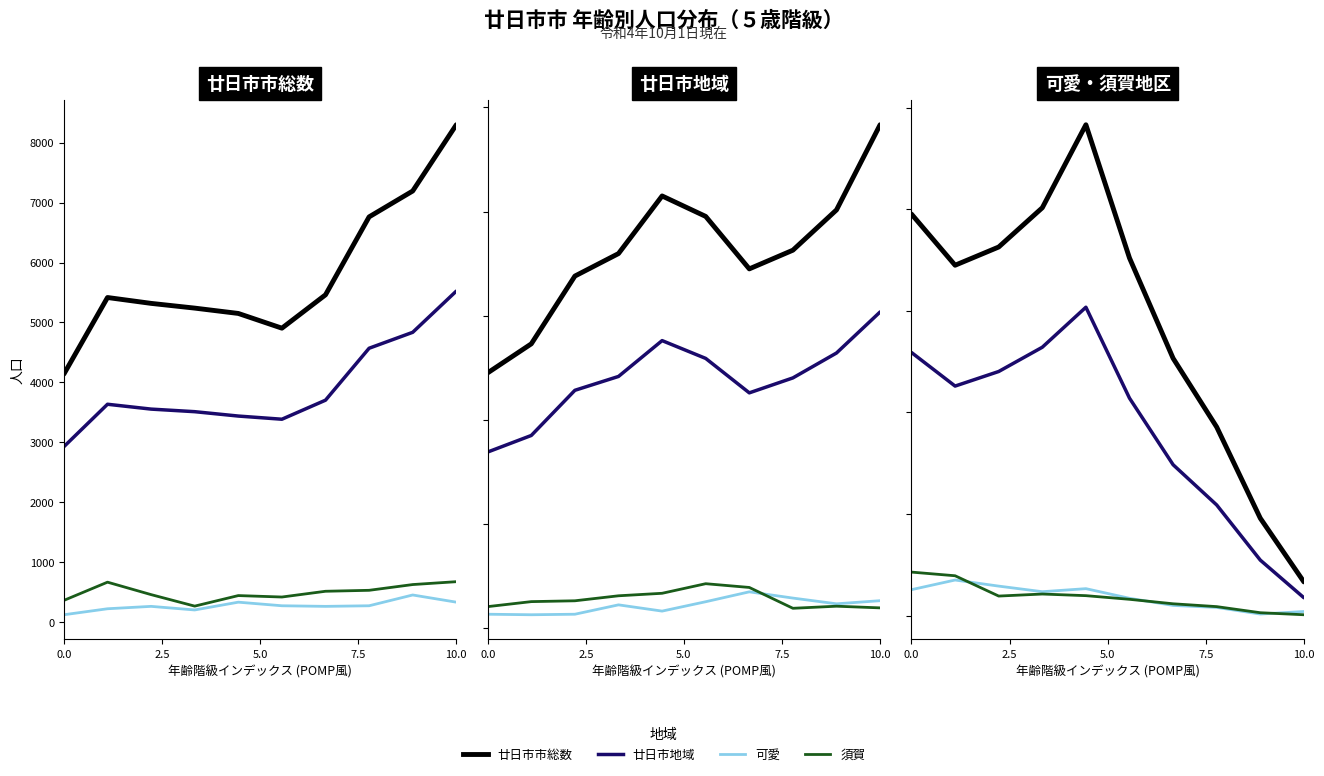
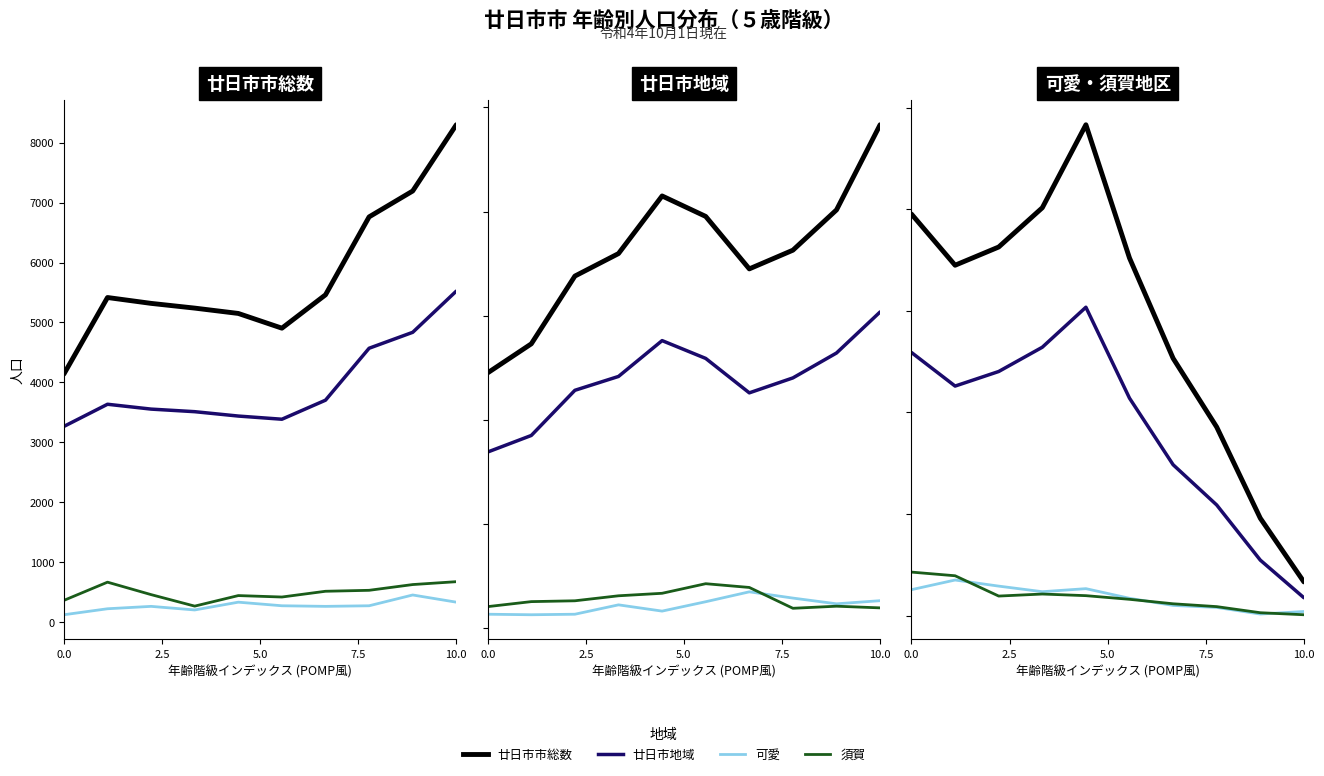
  {
    "廿日市市総数": {
      "廿日市市総数": {
        "0.0": 4100,
        "10.0": 8300
      },
      "廿日市地域": {
-       "0.0": 2900,
+       "0.0": 3300,
        "10.0": 5500
      },
      "可愛": {
        "0.0": 100,
        "10.0": 300
      },
      "須賀": {
        "0.0": 400,
        "10.0": 700
      }
    }
  }
